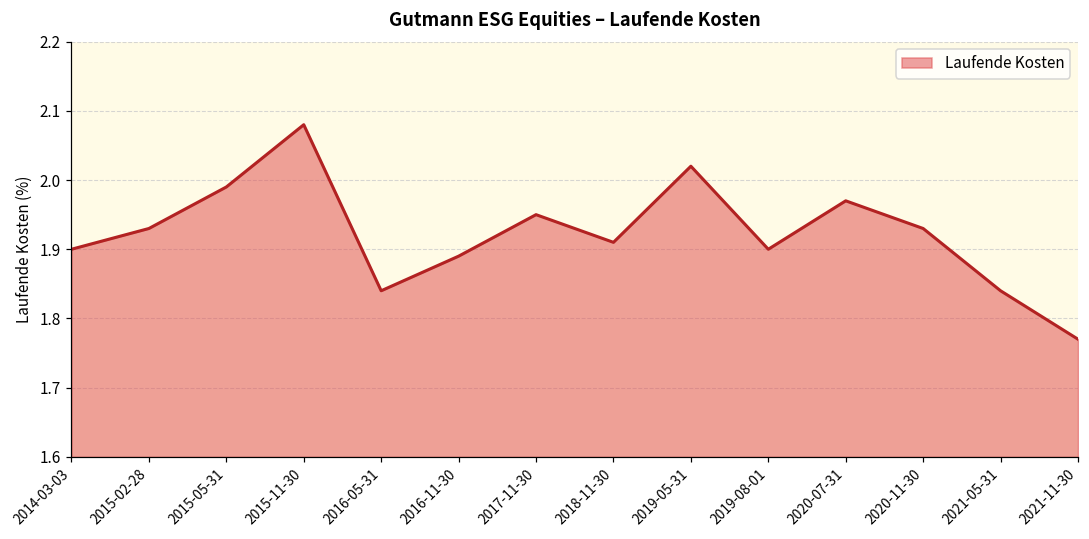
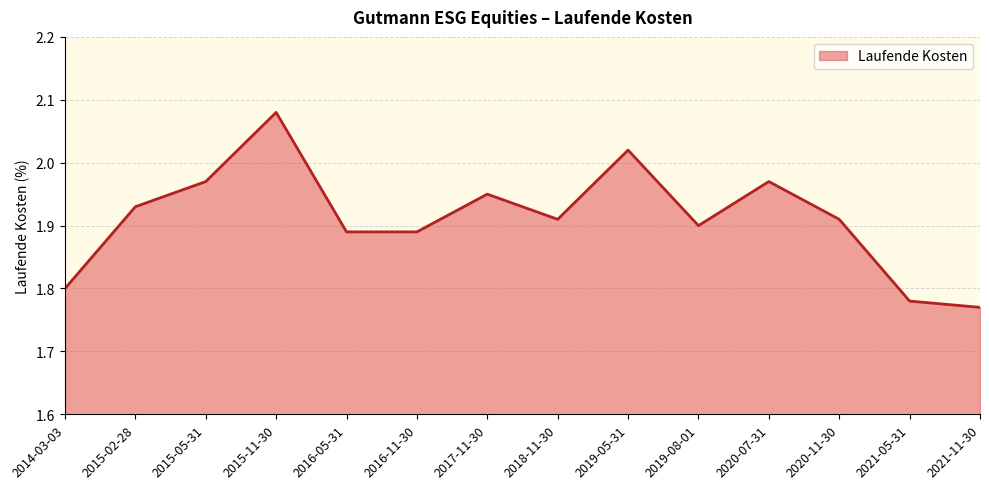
  {
-   "2014-03-03": 1.9,
+   "2014-03-03": 1.8,
    "2015-02-28": 1.93,
-   "2015-05-31": 1.99,
+   "2015-05-31": 1.97,
    "2015-11-30": 2.08,
-   "2016-05-31": 1.84,
+   "2016-05-31": 1.89,
    "2016-11-30": 1.89,
    "2017-11-30": 1.95,
    "2018-11-30": 1.91,
    "2019-05-31": 2.02,
    "2019-08-01": 1.90,
    "2020-07-31": 1.97,
-   "2020-11-30": 1.93,
-   "2021-05-31": 1.84,
+   "2020-11-30": 1.91,
+   "2021-05-31": 1.78,
    "2021-11-30": 1.77
  }
